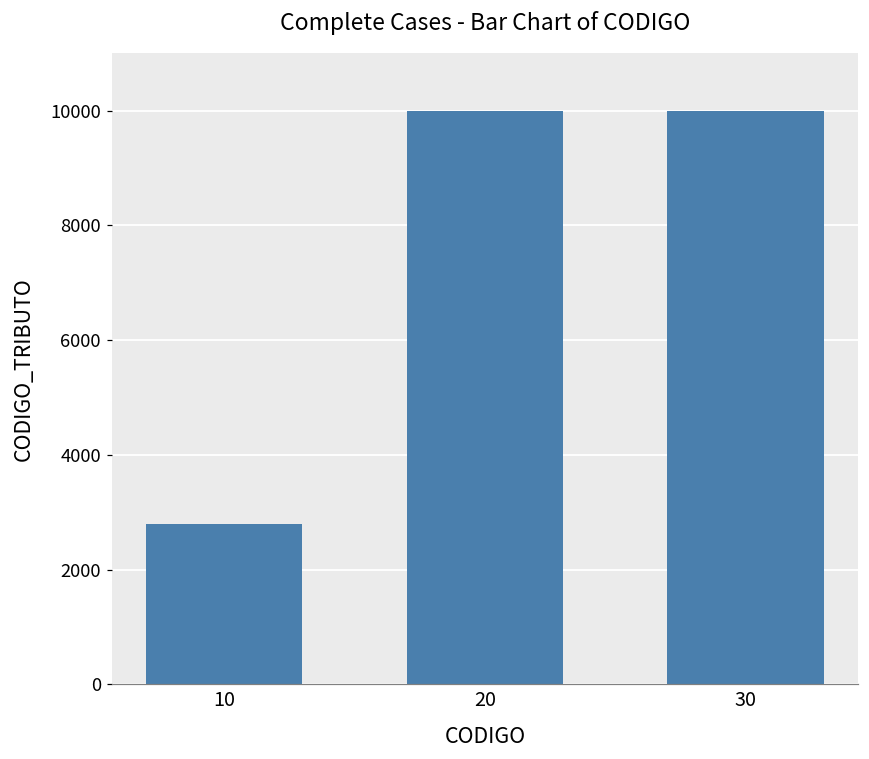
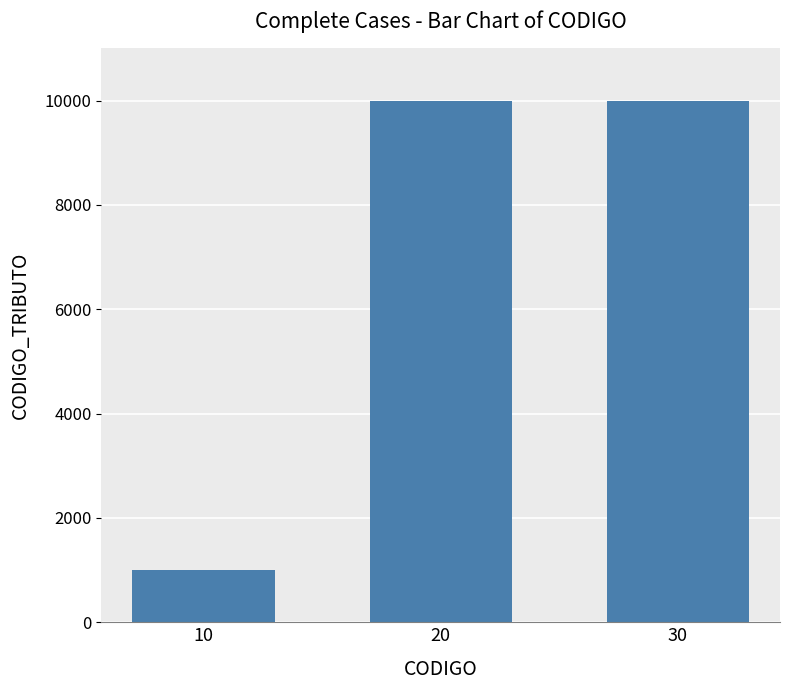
  {
-   "10": 2800,
+   "10": 1000,
    "20": 10000,
    "30": 10000
  }
